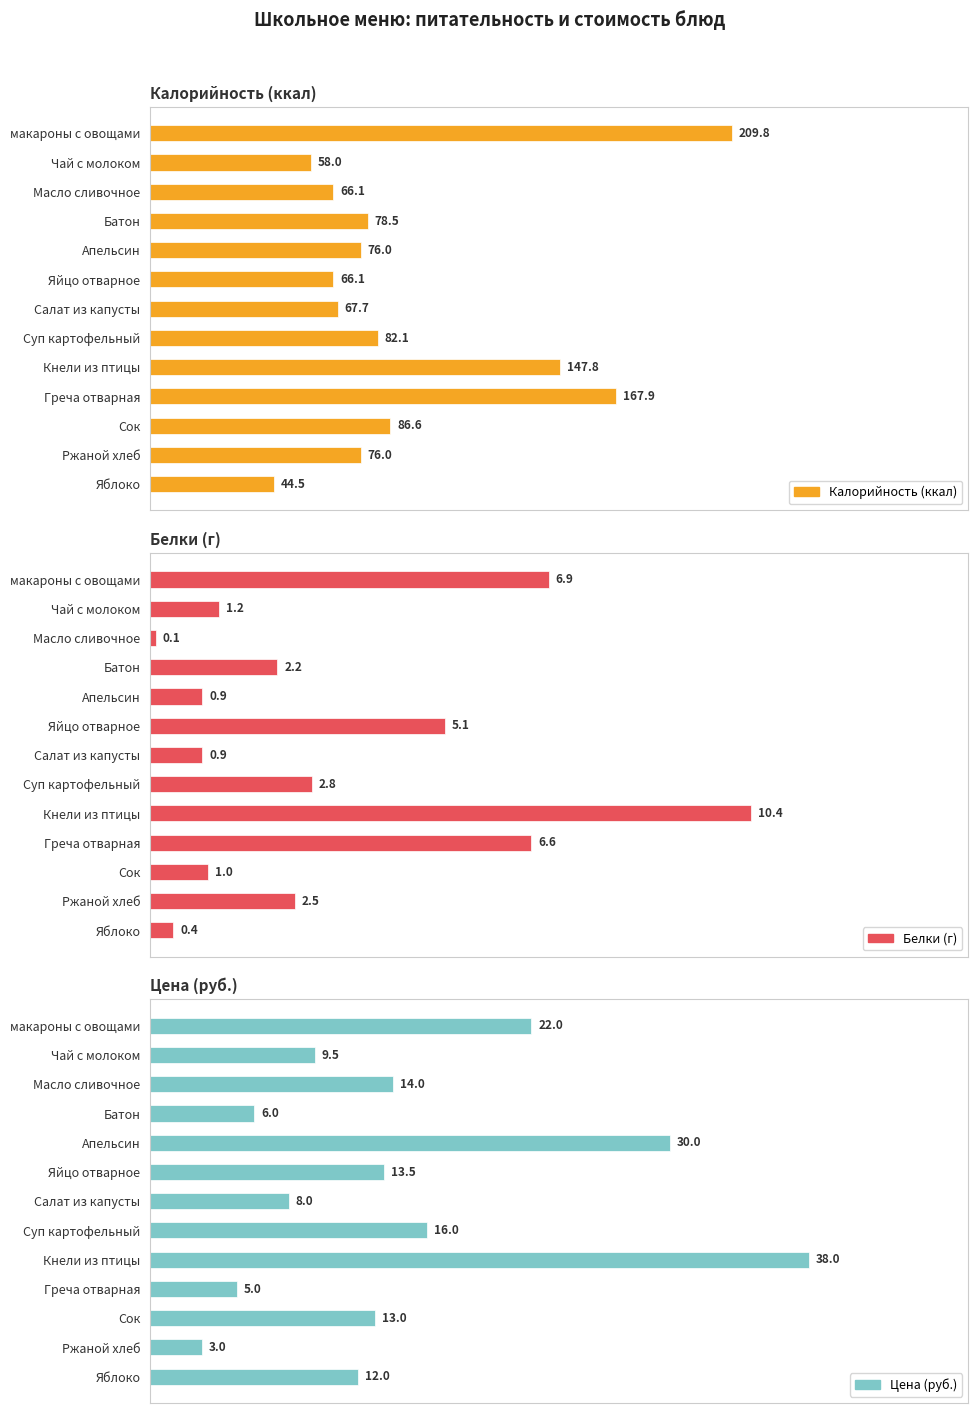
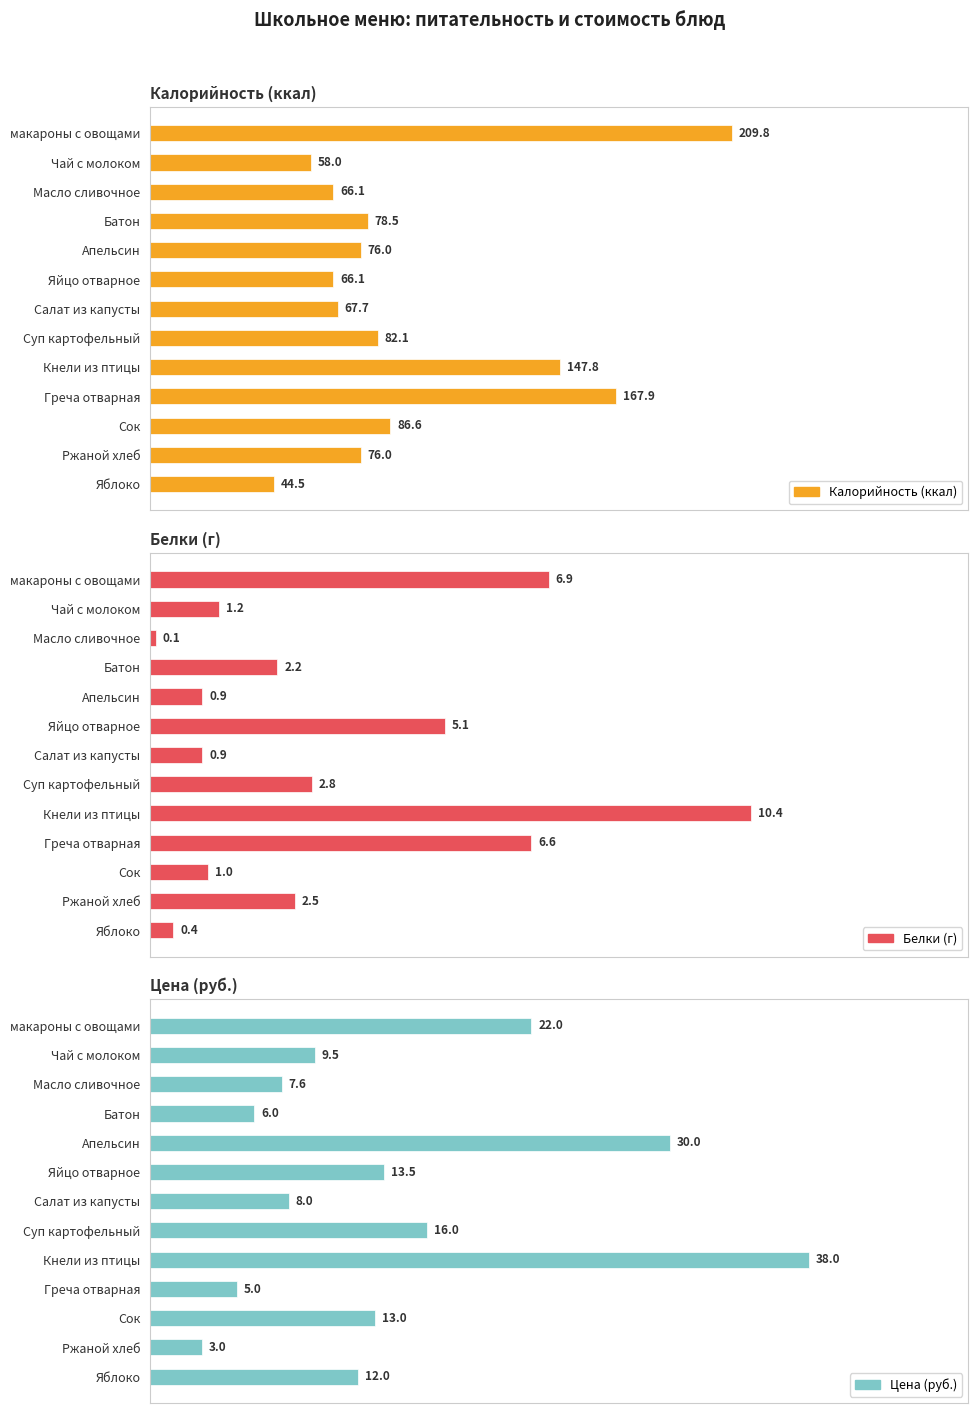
  {
    "Калорийность (ккал)": {
      "макароны с овощами": 209.8,
      "Чай с молоком": 58.0,
      "Масло сливочное": 66.1,
      "Батон": 78.5,
      "Апельсин": 76.0,
      "Яйцо отварное": 66.1,
      "Салат из капусты": 67.7,
      "Суп картофельный": 82.1,
      "Кнели из птицы": 147.8,
      "Греча отварная": 167.9,
      "Сок": 86.6,
      "Ржаной хлеб": 76.0,
      "Яблоко": 44.5
    },
    "Белки (г)": {
      "макароны с овощами": 6.9,
      "Чай с молоком": 1.2,
      "Масло сливочное": 0.1,
      "Батон": 2.2,
      "Апельсин": 0.9,
      "Яйцо отварное": 5.1,
      "Салат из капусты": 0.9,
      "Суп картофельный": 2.8,
      "Кнели из птицы": 10.4,
      "Греча отварная": 6.6,
      "Сок": 1.0,
      "Ржаной хлеб": 2.5,
      "Яблоко": 0.4
    },
    "Цена (руб.)": {
      "макароны с овощами": 22.0,
      "Чай с молоком": 9.5,
-     "Масло сливочное": 14.0,
+     "Масло сливочное": 7.6,
      "Батон": 6.0,
      "Апельсин": 30.0,
      "Яйцо отварное": 13.5,
      "Салат из капусты": 8.0,
      "Суп картофельный": 16.0,
      "Кнели из птицы": 38.0,
      "Греча отварная": 5.0,
      "Сок": 13.0,
      "Ржаной хлеб": 3.0,
      "Яблоко": 12.0
    }
  }
